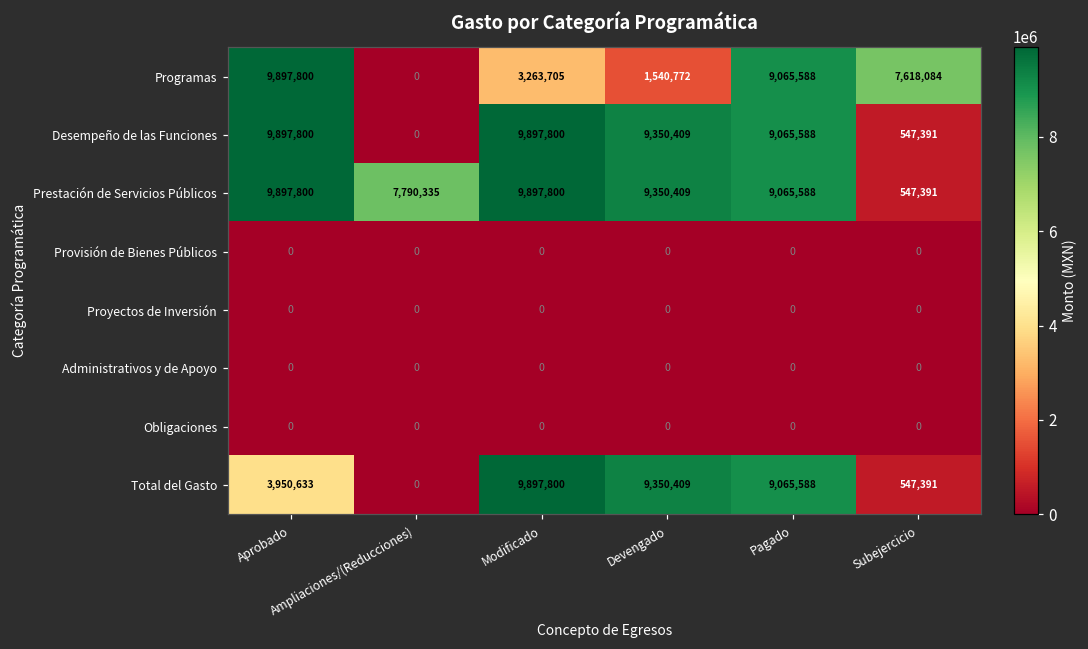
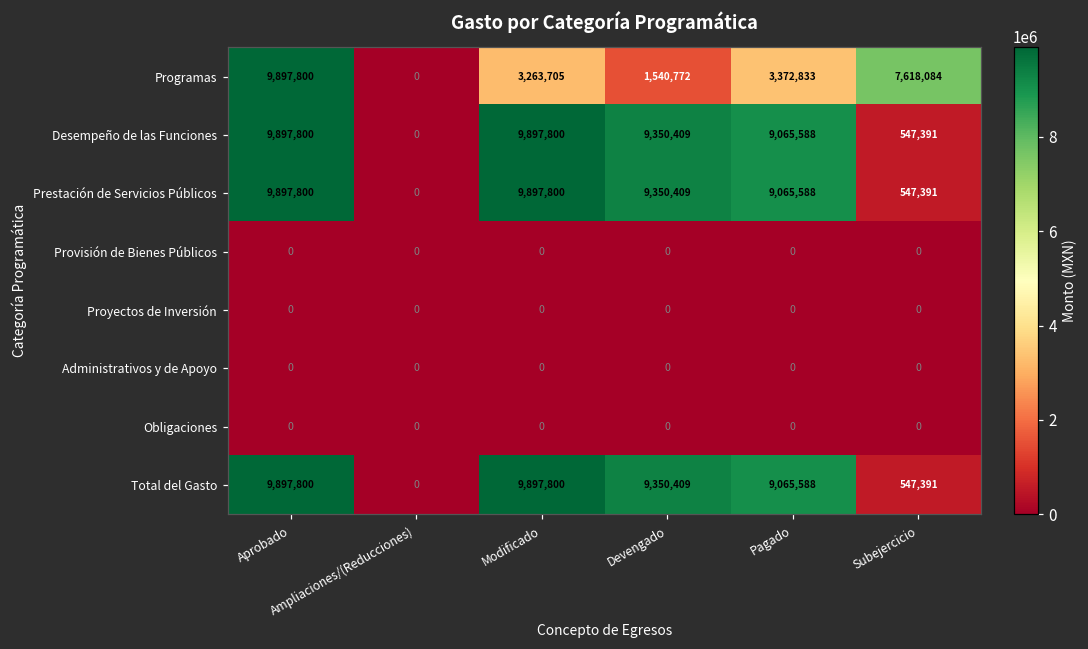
  {
    "Programas": {
      "Aprobado": "9,897,800",
      "Ampliaciones/(Reducciones)": "0",
      "Modificado": "3,263,705",
      "Devengado": "1,540,772",
-     "Pagado": "9,065,588",
+     "Pagado": "3,372,833",
      "Subejercicio": "7,618,084"
    },
    "Desempeño de las Funciones": {
      "Aprobado": "9,897,800",
      "Ampliaciones/(Reducciones)": "0",
      "Modificado": "9,897,800",
      "Devengado": "9,350,409",
      "Pagado": "9,065,588",
      "Subejercicio": "547,391"
    },
    "Prestación de Servicios Públicos": {
      "Aprobado": "9,897,800",
-     "Ampliaciones/(Reducciones)": "7,790,335",
+     "Ampliaciones/(Reducciones)": "0",
      "Modificado": "9,897,800",
      "Devengado": "9,350,409",
      "Pagado": "9,065,588",
      "Subejercicio": "547,391"
    },
    "Provisión de Bienes Públicos": {
      "Aprobado": "0",
      "Ampliaciones/(Reducciones)": "0",
      "Modificado": "0",
      "Devengado": "0",
      "Pagado": "0",
      "Subejercicio": "0"
    },
    "Proyectos de Inversión": {
      "Aprobado": "0",
      "Ampliaciones/(Reducciones)": "0",
      "Modificado": "0",
      "Devengado": "0",
      "Pagado": "0",
      "Subejercicio": "0"
    },
    "Administrativos y de Apoyo": {
      "Aprobado": "0",
      "Ampliaciones/(Reducciones)": "0",
      "Modificado": "0",
      "Devengado": "0",
      "Pagado": "0",
      "Subejercicio": "0"
    },
    "Obligaciones": {
      "Aprobado": "0",
      "Ampliaciones/(Reducciones)": "0",
      "Modificado": "0",
      "Devengado": "0",
      "Pagado": "0",
      "Subejercicio": "0"
    },
    "Total del Gasto": {
-     "Aprobado": "3,950,633",
+     "Aprobado": "9,897,800",
      "Ampliaciones/(Reducciones)": "0",
      "Modificado": "9,897,800",
      "Devengado": "9,350,409",
      "Pagado": "9,065,588",
      "Subejercicio": "547,391"
    }
  }
